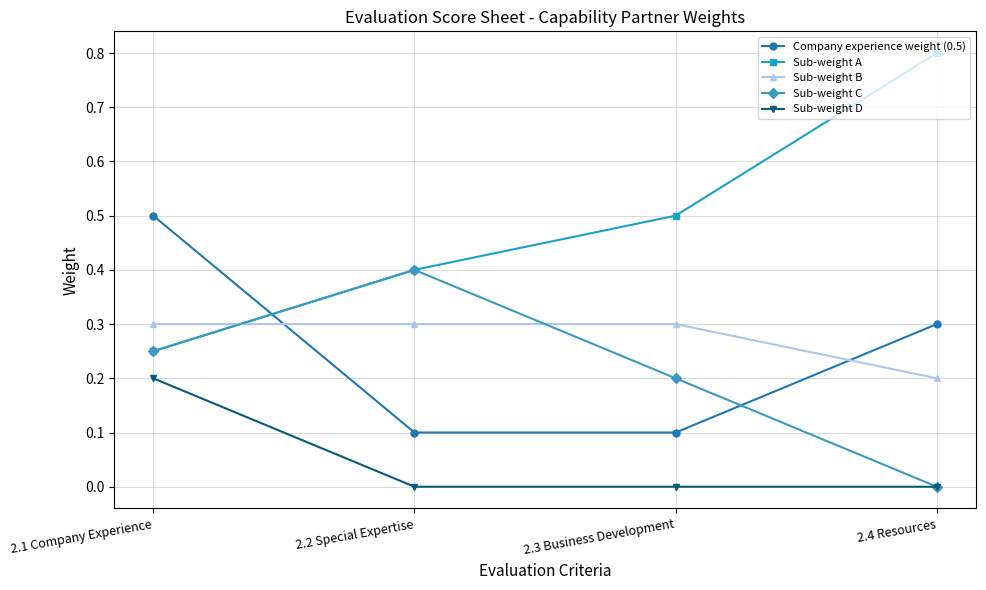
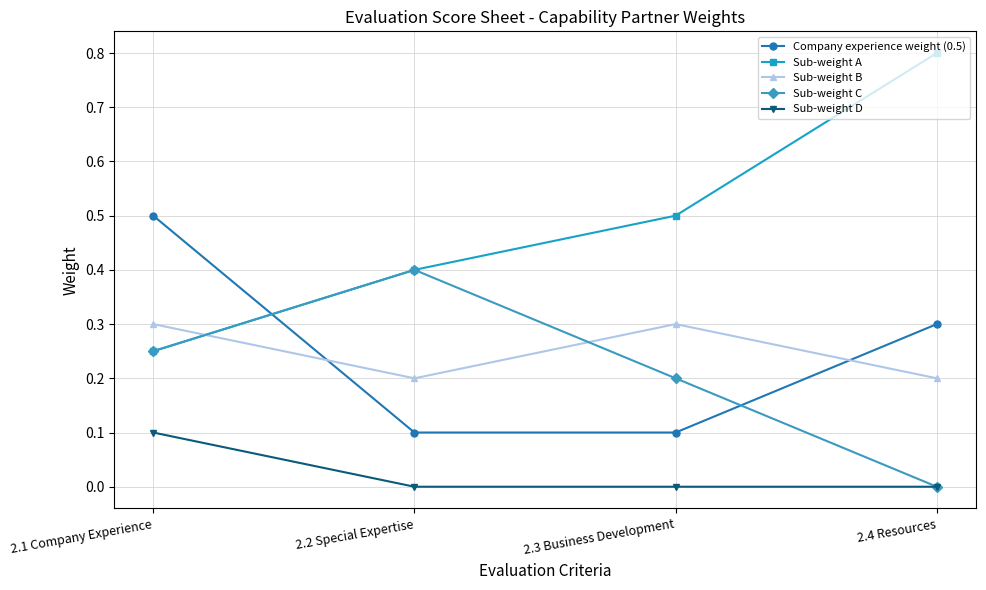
  {
    "Sub-weight B": {
      "2.1 Company Experience": 0.3,
-     "2.2 Special Expertise": 0.3,
+     "2.2 Special Expertise": 0.2,
      "2.3 Business Development": 0.3,
      "2.4 Resources": 0.2
    },
    "Sub-weight D": {
-     "2.1 Company Experience": 0.2,
+     "2.1 Company Experience": 0.1,
      "2.2 Special Expertise": 0.0,
      "2.3 Business Development": 0.0
    }
  }
